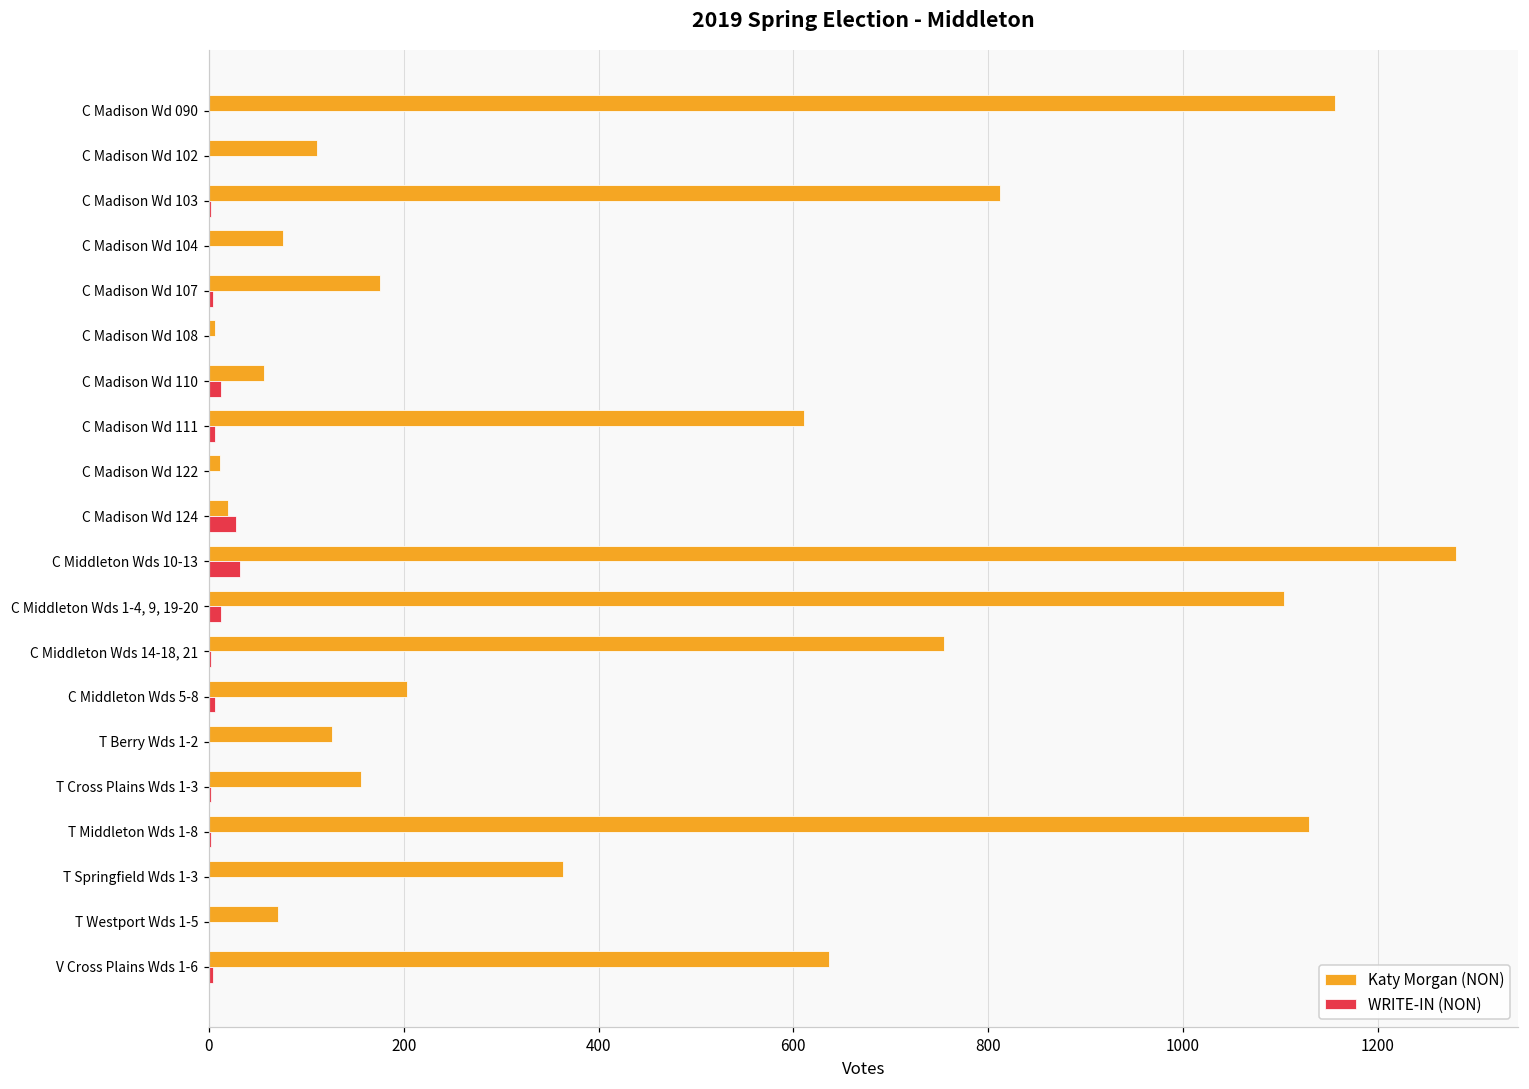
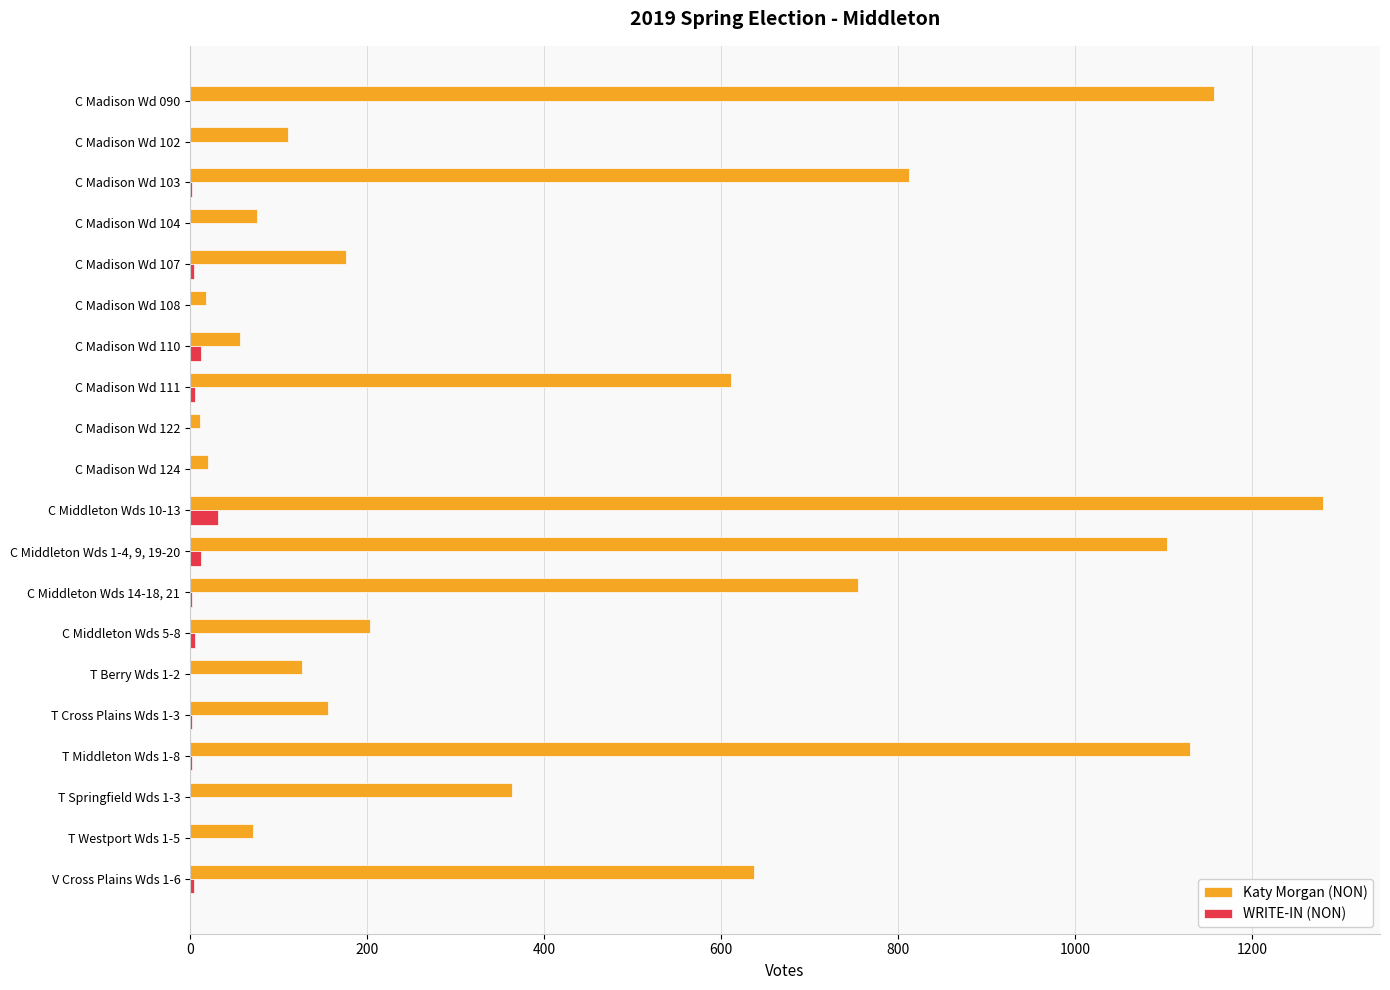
  {
    "Katy Morgan (NON)": {
      "C Madison Wd 090": 1160,
      "C Madison Wd 102": 110,
      "C Madison Wd 103": 810,
      "C Madison Wd 104": 80,
      "C Madison Wd 107": 180,
-     "C Madison Wd 108": 10,
+     "C Madison Wd 108": 20,
      "C Madison Wd 110": 60,
      "C Madison Wd 111": 610,
      "C Madison Wd 122": 10,
      "C Madison Wd 124": 20,
      "C Middleton Wds 10-13": 1280,
      "C Middleton Wds 1-4, 9, 19-20": 1100,
      "C Middleton Wds 14-18, 21": 760,
      "C Middleton Wds 5-8": 200,
      "T Berry Wds 1-2": 130,
      "T Cross Plains Wds 1-3": 160,
      "T Middleton Wds 1-8": 1130,
      "T Springfield Wds 1-3": 360,
      "T Westport Wds 1-5": 70,
      "V Cross Plains Wds 1-6": 640
    },
    "WRITE-IN (NON)": {
      "C Madison Wd 090": 0,
      "C Madison Wd 102": 0,
      "C Madison Wd 104": 0,
      "C Madison Wd 107": 0,
      "C Madison Wd 108": 0,
      "C Madison Wd 110": 10,
      "C Madison Wd 111": 10,
      "C Madison Wd 122": 0,
-     "C Madison Wd 124": 30,
+     "C Madison Wd 124": 0,
      "C Middleton Wds 10-13": 30,
      "C Middleton Wds 1-4, 9, 19-20": 10,
      "C Middleton Wds 5-8": 10,
      "T Berry Wds 1-2": 0,
      "T Springfield Wds 1-3": 0,
      "T Westport Wds 1-5": 0,
      "V Cross Plains Wds 1-6": 0
    }
  }
